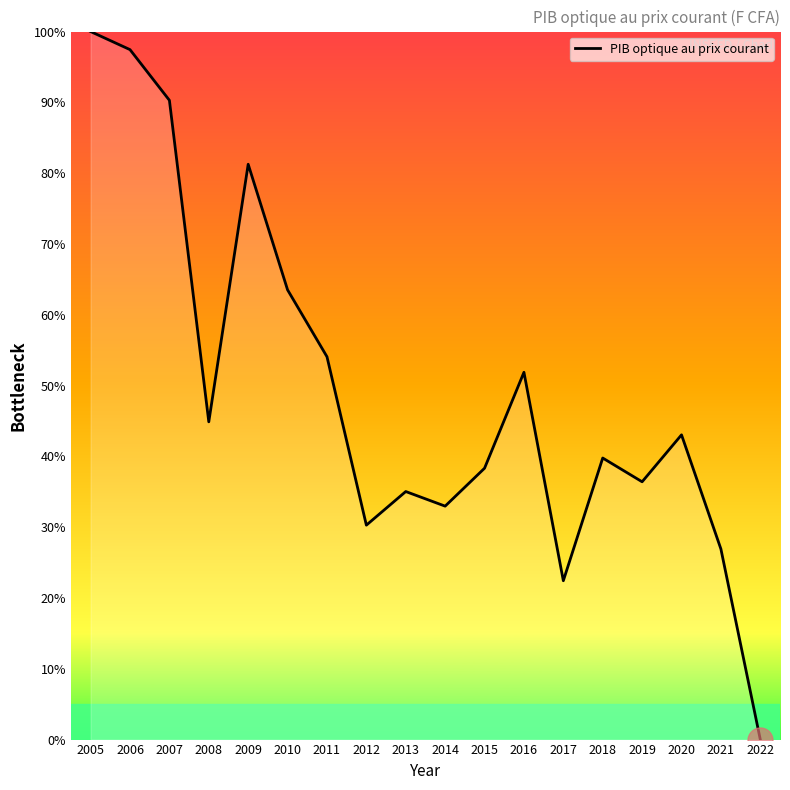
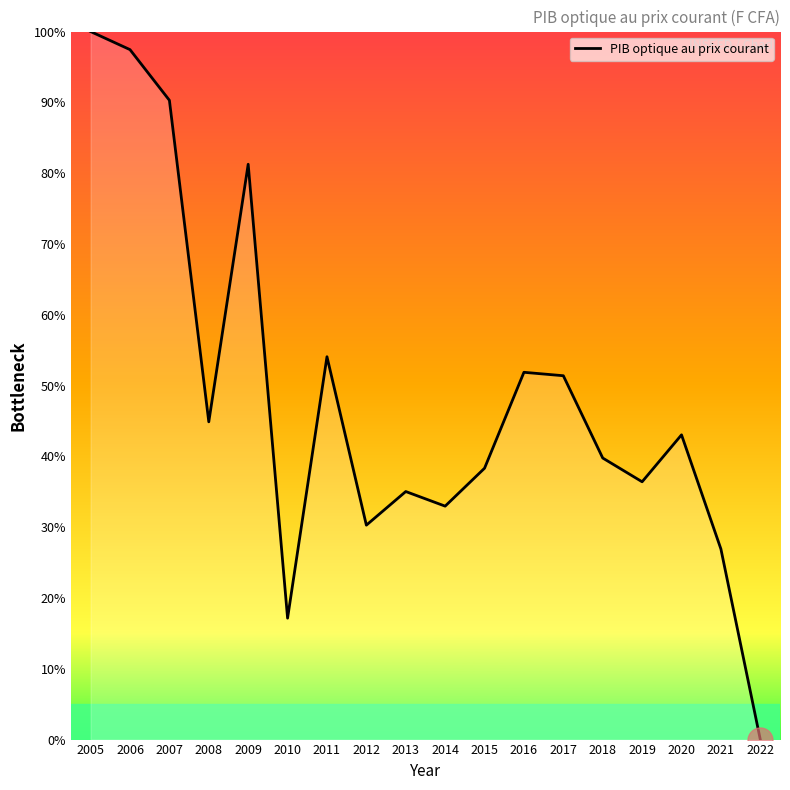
  {
    "PIB optique au prix courant": {
      "2005": "100%",
      "2006": "97%",
      "2007": "90%",
      "2008": "45%",
      "2009": "81%",
-     "2010": "64%",
+     "2010": "17%",
      "2011": "54%",
      "2012": "30%",
      "2013": "35%",
      "2014": "33%",
      "2015": "38%",
      "2016": "52%",
-     "2017": "22%",
+     "2017": "51%",
      "2018": "40%",
      "2019": "36%",
      "2020": "43%",
      "2021": "27%"
    }
  }
